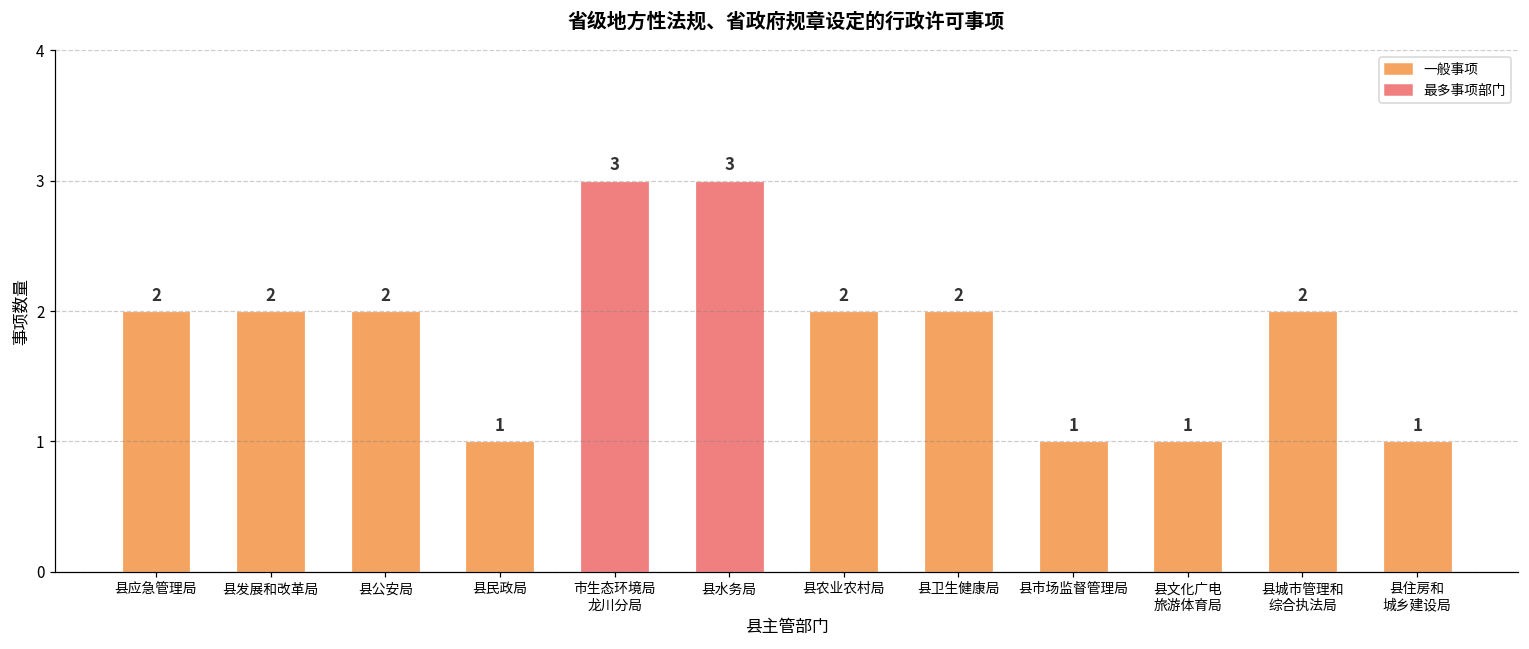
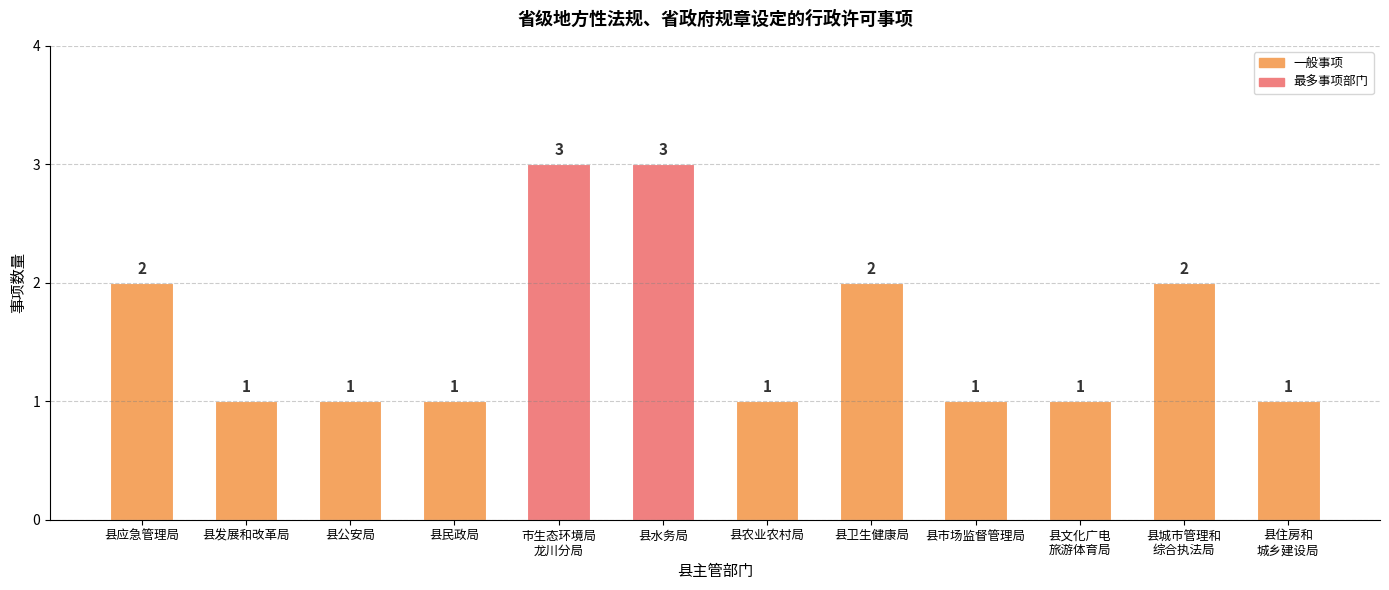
  {
    "县应急管理局": 2,
-   "县发展和改革局": 2,
-   "县公安局": 2,
+   "县发展和改革局": 1,
+   "县公安局": 1,
    "县民政局": 1,
    "市生态环境局 龙川分局": 3,
    "县水务局": 3,
-   "县农业农村局": 2,
+   "县农业农村局": 1,
    "县卫生健康局": 2,
    "县市场监督管理局": 1,
    "县文化广电 旅游体育局": 1,
    "县城市管理和 综合执法局": 2,
    "县住房和 城乡建设局": 1
  }
